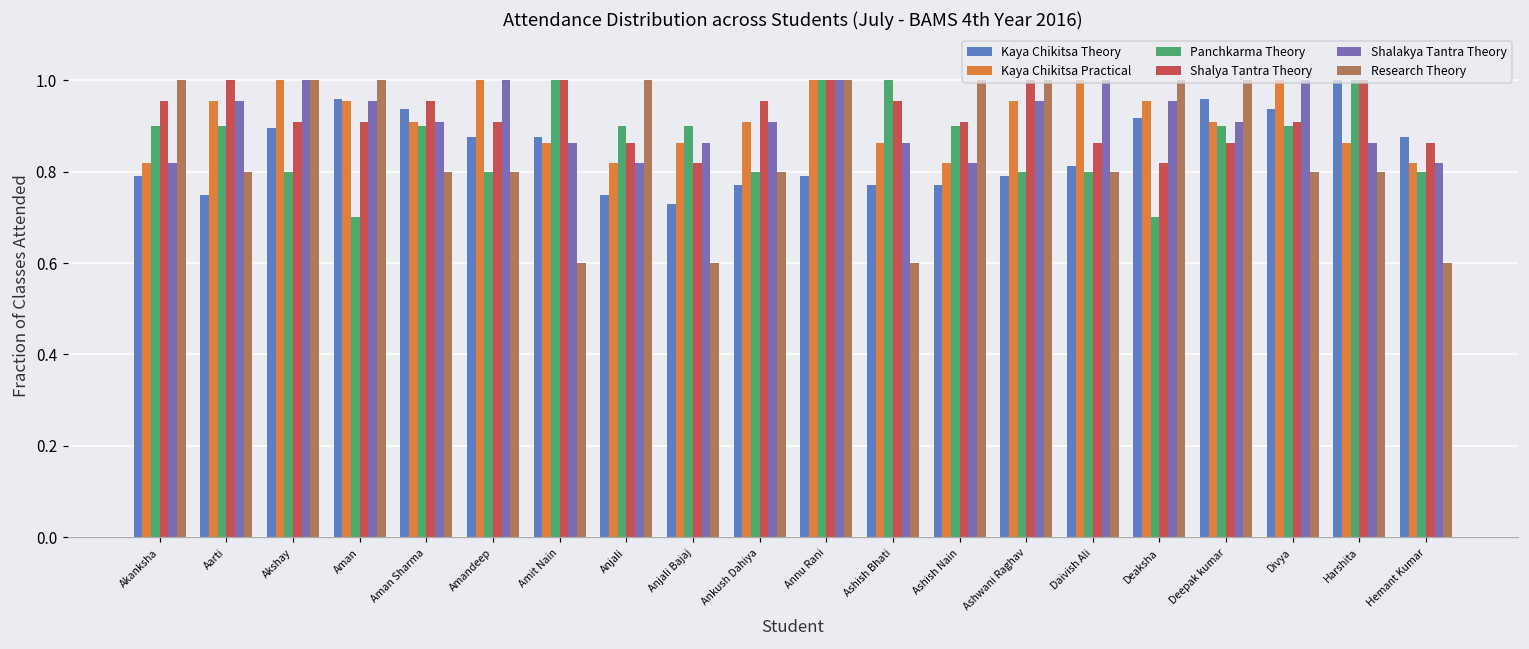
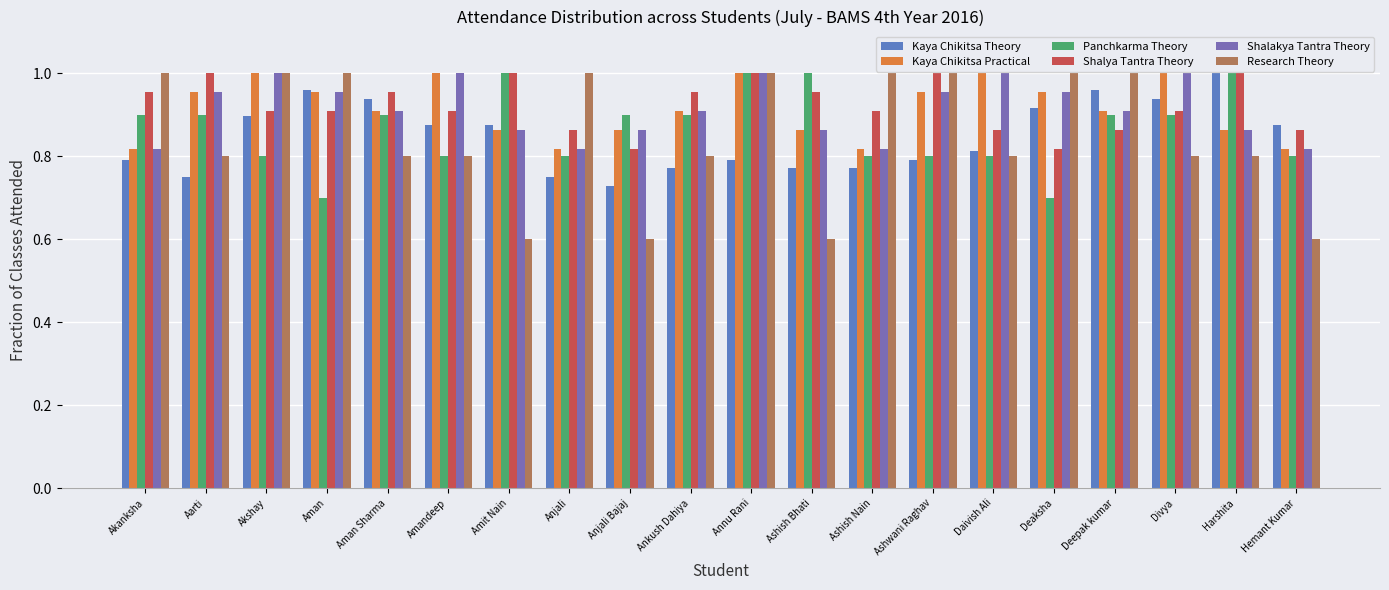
  {
    "Panchkarma Theory": {
      "Akanksha": 0.90,
      "Aarti": 0.90,
      "Akshay": 0.80,
      "Aman": 0.70,
      "Aman Sharma": 0.90,
      "Amandeep": 0.80,
      "Amit Nain": 1.00,
-     "Anjali": 0.90,
+     "Anjali": 0.80,
      "Anjali Bajaj": 0.90,
-     "Ankush Dahiya": 0.80,
+     "Ankush Dahiya": 0.90,
      "Annu Rani": 1.00,
      "Ashish Bhati": 1.00,
-     "Ashish Nain": 0.90,
+     "Ashish Nain": 0.80,
      "Ashwani Raghav": 0.80,
      "Daivish Ali": 0.80,
      "Deaksha": 0.70,
      "Deepak kumar": 0.90,
      "Divya": 0.90,
      "Harshita": 1.00,
      "Hemant Kumar": 0.80
    }
  }
